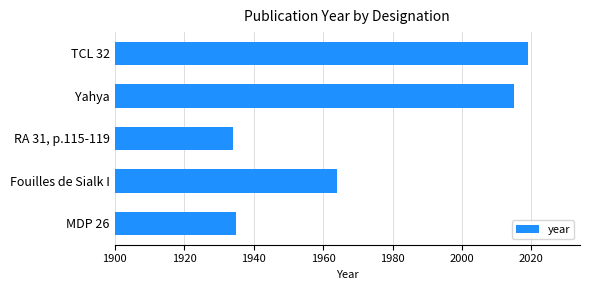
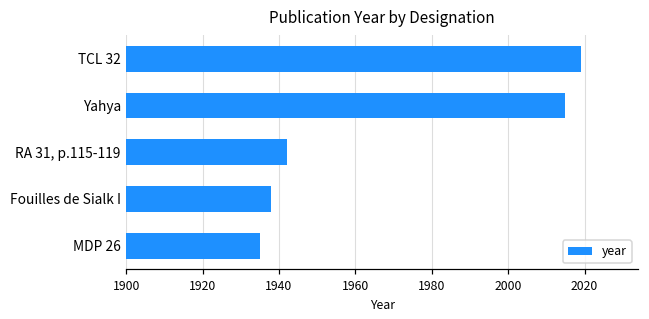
  {
    "TCL 32": 2019,
    "Yahya": 2015,
-   "RA 31, p.115-119": 1934,
-   "Fouilles de Sialk I": 1964,
+   "RA 31, p.115-119": 1942,
+   "Fouilles de Sialk I": 1938,
    "MDP 26": 1935
  }
